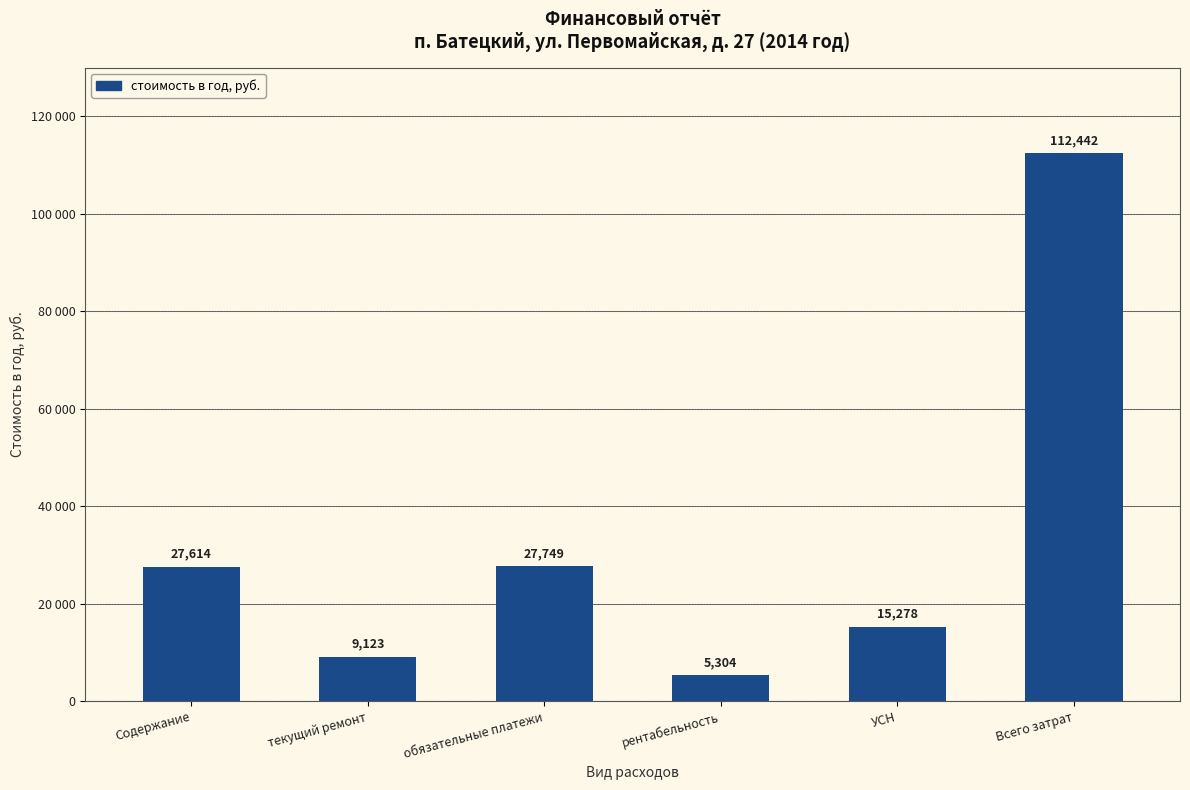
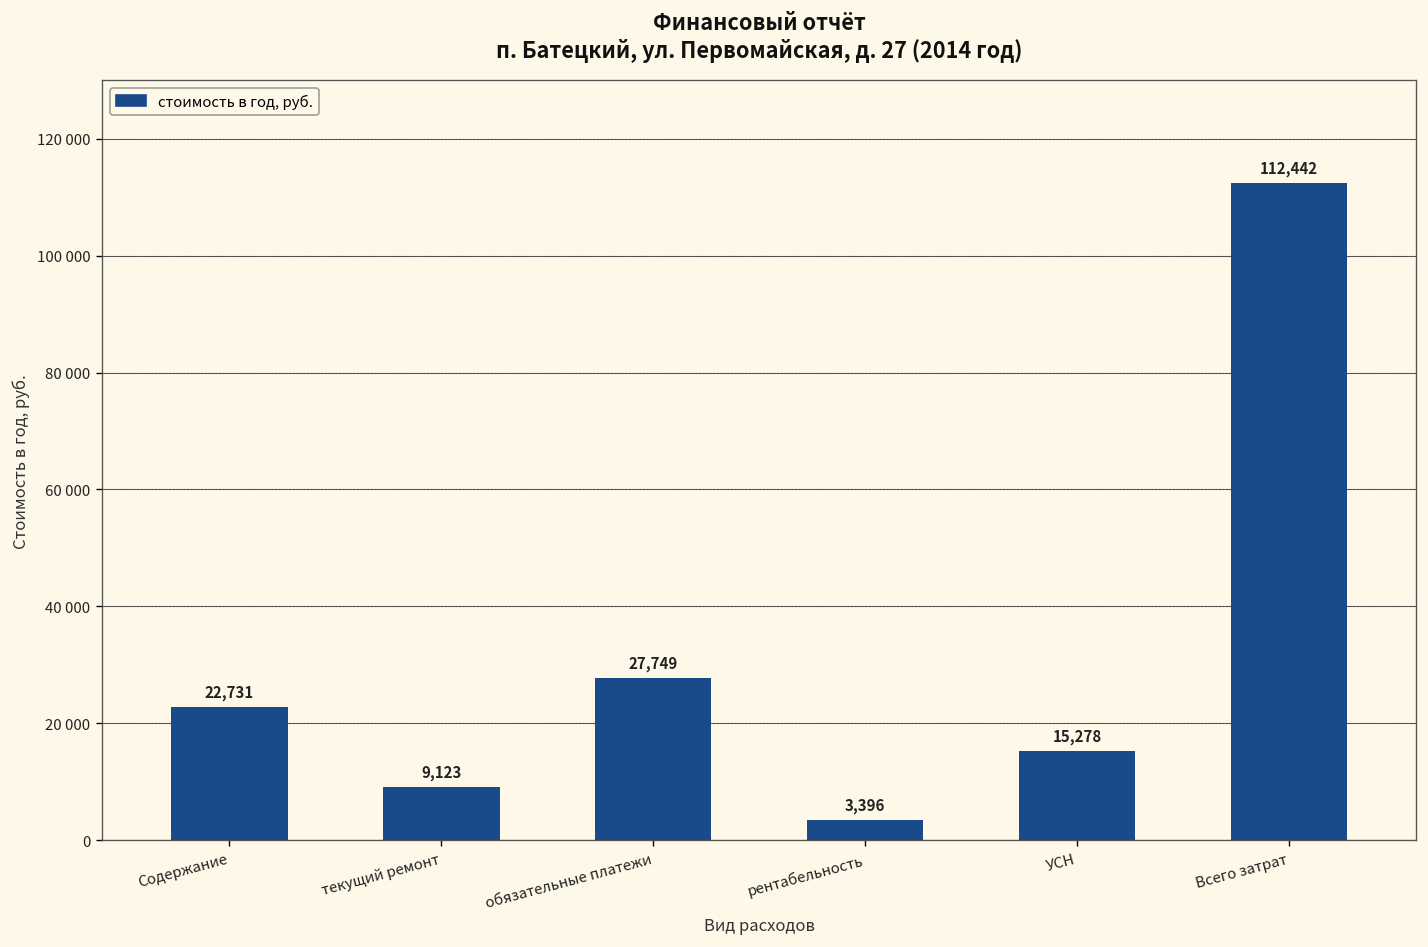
  {
-   "Содержание": "27,614",
+   "Содержание": "22,731",
    "текущий ремонт": "9,123",
    "обязательные платежи": "27,749",
-   "рентабельность": "5,304",
+   "рентабельность": "3,396",
    "УСН": "15,278",
    "Всего затрат": "112,442"
  }
